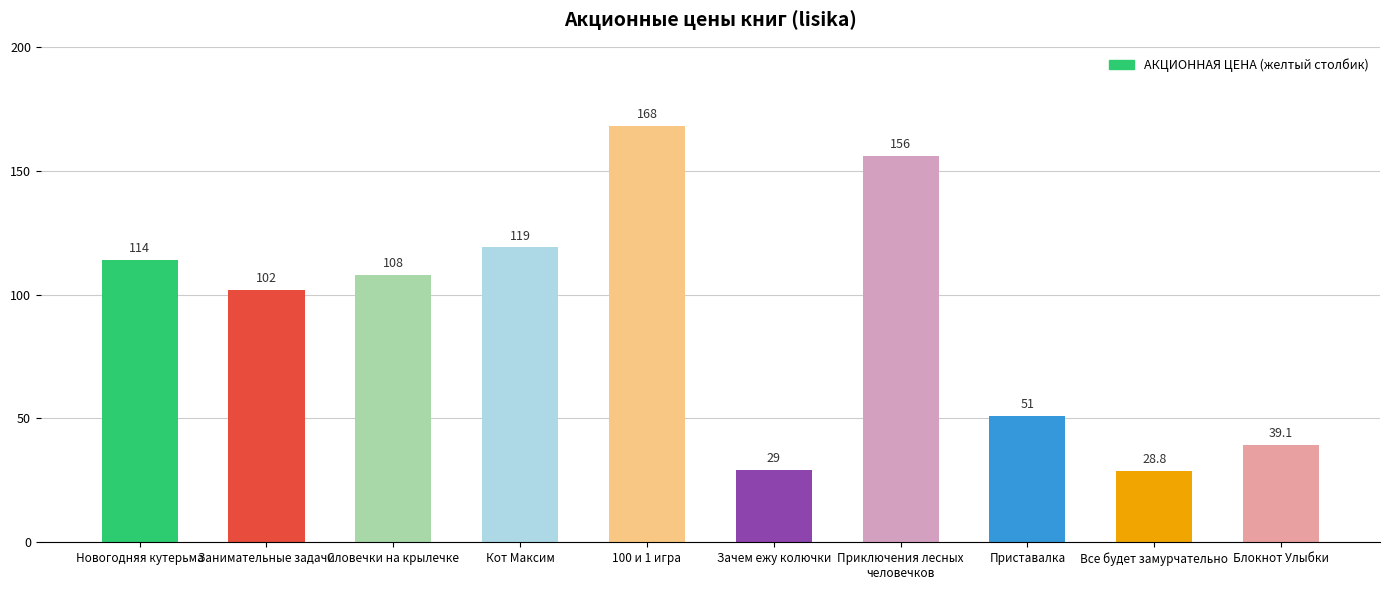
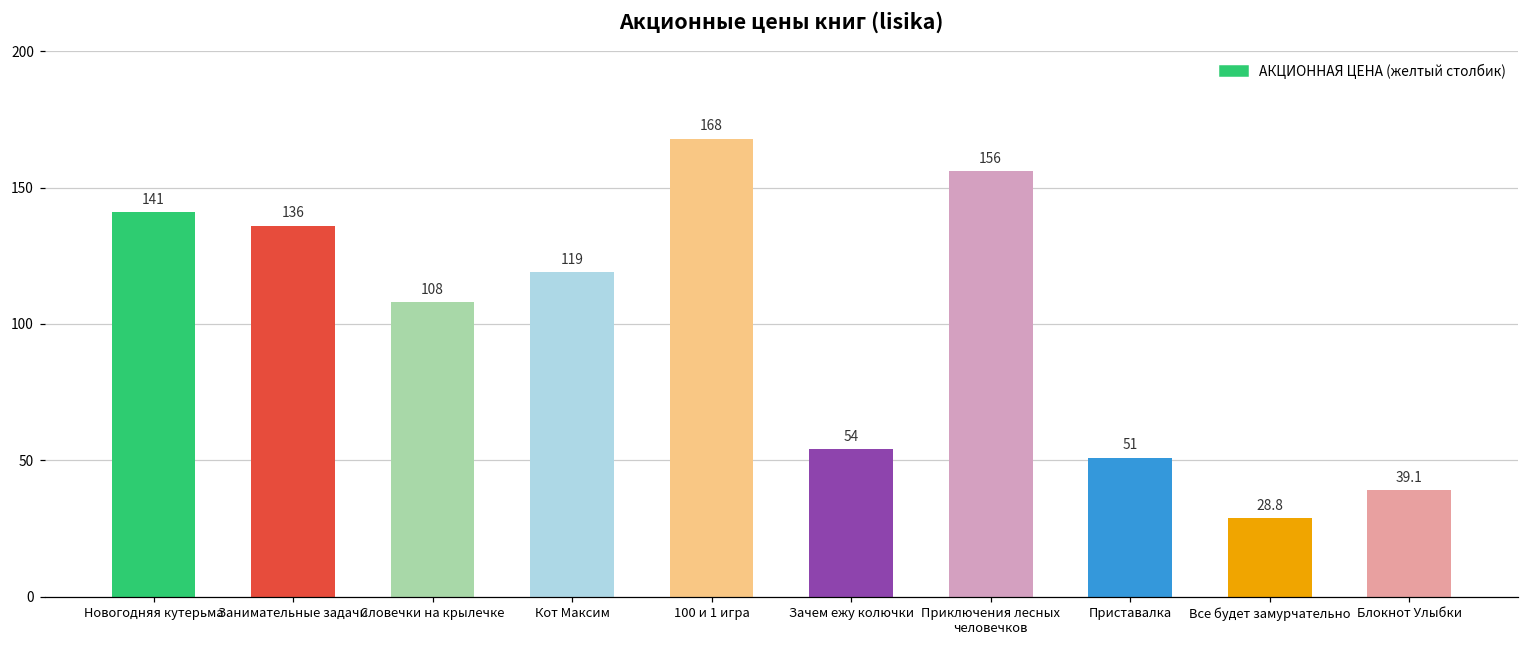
  {
-   "Новогодняя кутерьма": 114,
-   "Занимательные задачи": 102,
+   "Новогодняя кутерьма": 141,
+   "Занимательные задачи": 136,
    "Словечки на крылечке": 108,
    "Кот Максим": 119,
    "100 и 1 игра": 168,
-   "Зачем ежу колючки": 29,
+   "Зачем ежу колючки": 54,
    "Приключения лесных человечков": 156,
    "Приставалка": 51,
    "Все будет замурчательно": 28.8,
    "Блокнот Улыбки": 39.1
  }
